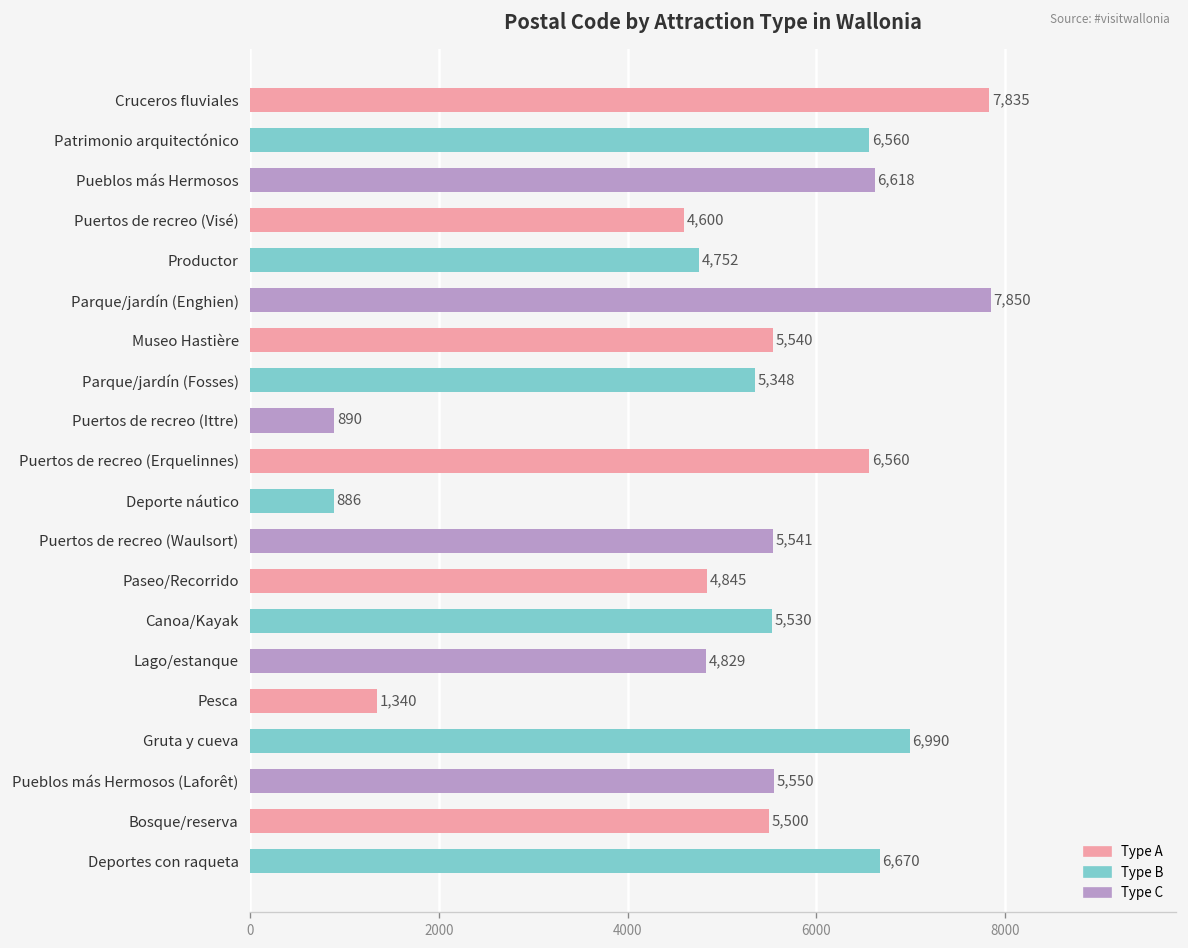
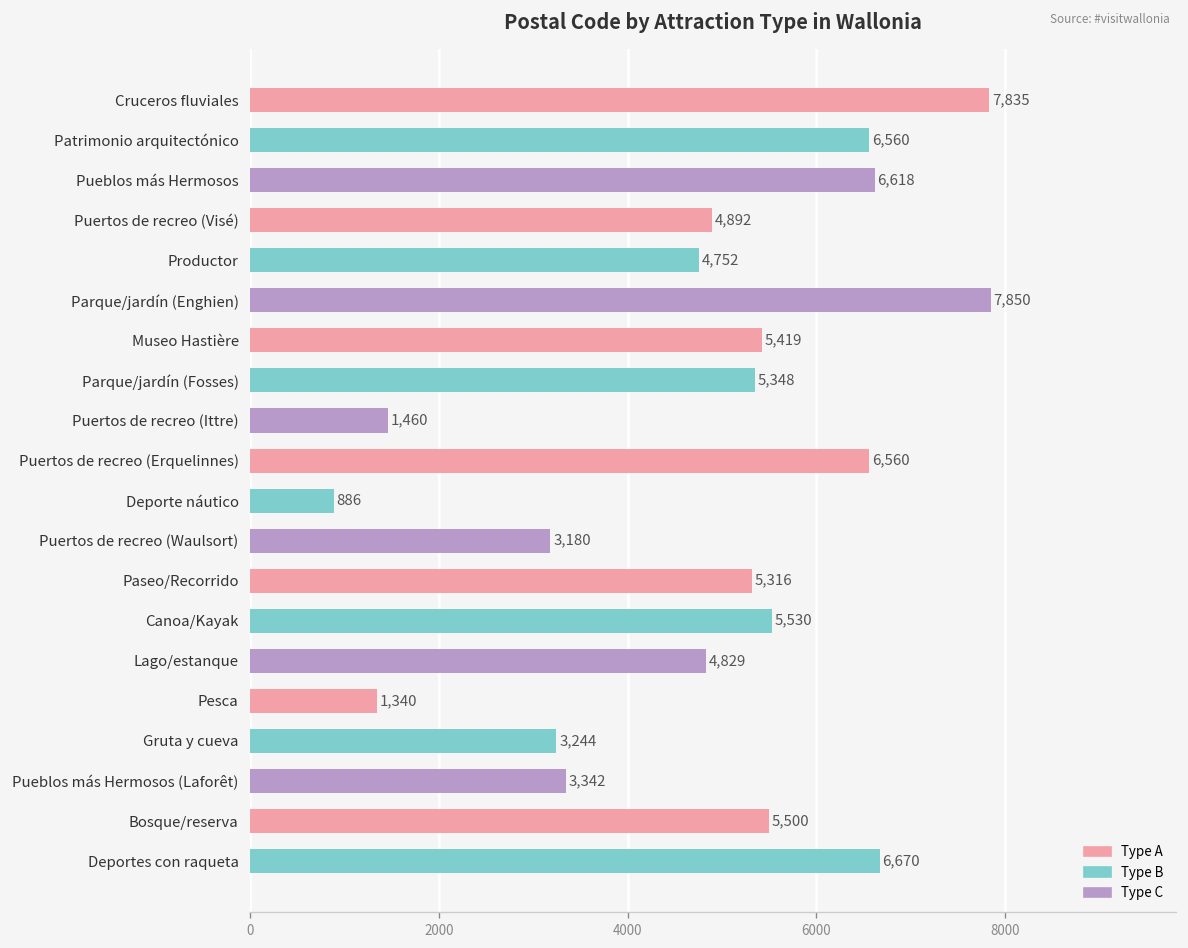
  {
    "Cruceros fluviales": "7,835",
    "Patrimonio arquitectónico": "6,560",
    "Pueblos más Hermosos": "6,618",
-   "Puertos de recreo (Visé)": "4,600",
+   "Puertos de recreo (Visé)": "4,892",
    "Productor": "4,752",
    "Parque/jardín (Enghien)": "7,850",
-   "Museo Hastière": "5,540",
+   "Museo Hastière": "5,419",
    "Parque/jardín (Fosses)": "5,348",
-   "Puertos de recreo (Ittre)": "890",
+   "Puertos de recreo (Ittre)": "1,460",
    "Puertos de recreo (Erquelinnes)": "6,560",
    "Deporte náutico": "886",
-   "Puertos de recreo (Waulsort)": "5,541",
-   "Paseo/Recorrido": "4,845",
+   "Puertos de recreo (Waulsort)": "3,180",
+   "Paseo/Recorrido": "5,316",
    "Canoa/Kayak": "5,530",
    "Lago/estanque": "4,829",
    "Pesca": "1,340",
-   "Gruta y cueva": "6,990",
-   "Pueblos más Hermosos (Laforêt)": "5,550",
+   "Gruta y cueva": "3,244",
+   "Pueblos más Hermosos (Laforêt)": "3,342",
    "Bosque/reserva": "5,500",
    "Deportes con raqueta": "6,670"
  }
